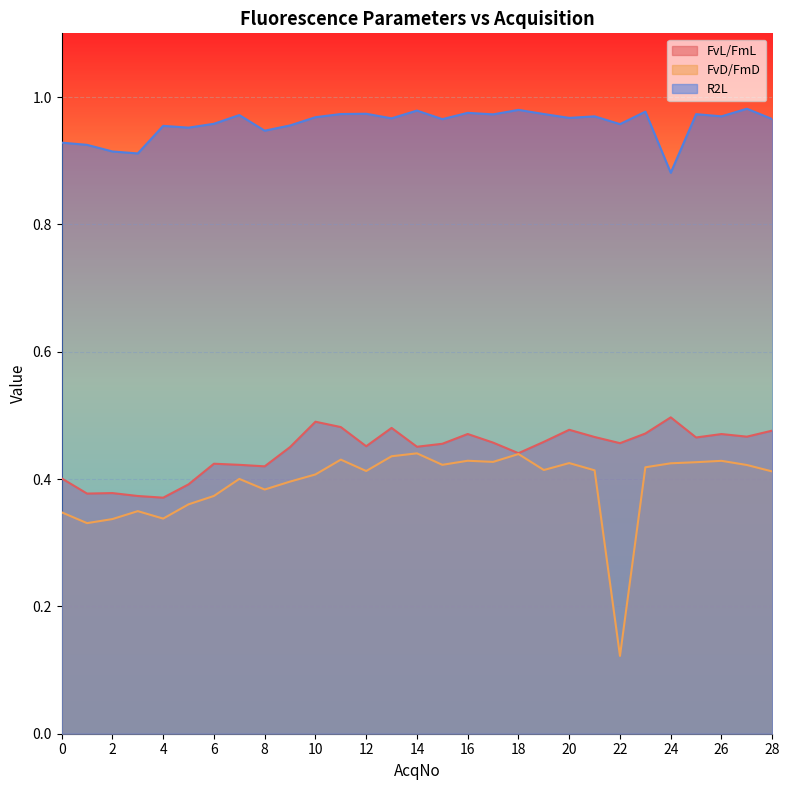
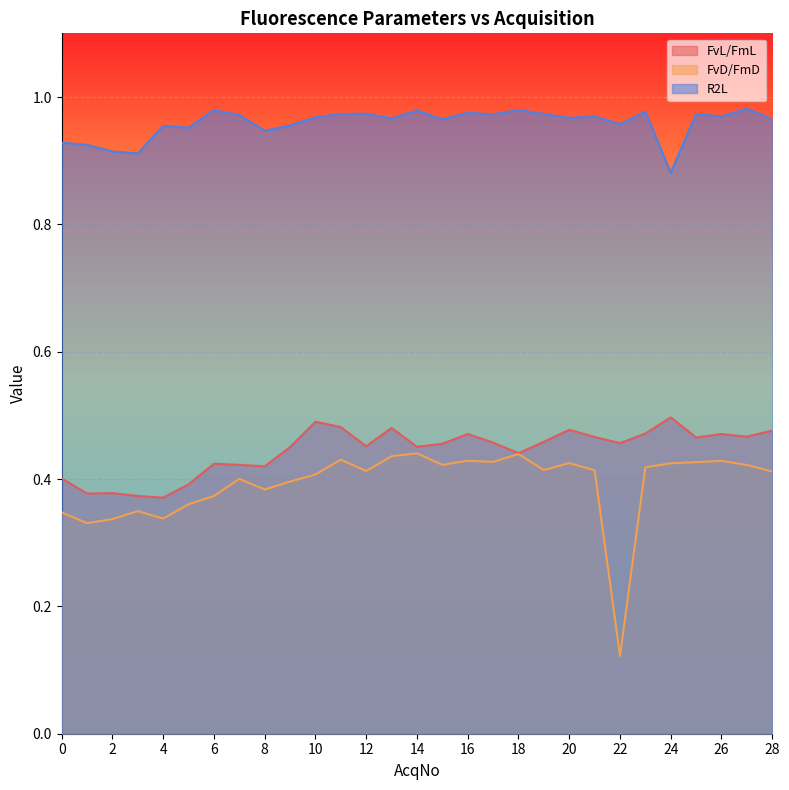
  {
    "R2L": {
      "0": 0.93,
      "2": 0.91,
      "4": 0.95,
-     "6": 0.96,
+     "6": 0.98,
      "8": 0.95,
      "10": 0.97,
      "12": 0.97,
      "14": 0.98,
      "16": 0.98,
      "18": 0.98,
      "20": 0.97,
      "22": 0.96,
      "24": 0.88,
      "26": 0.97,
      "28": 0.97
    }
  }
